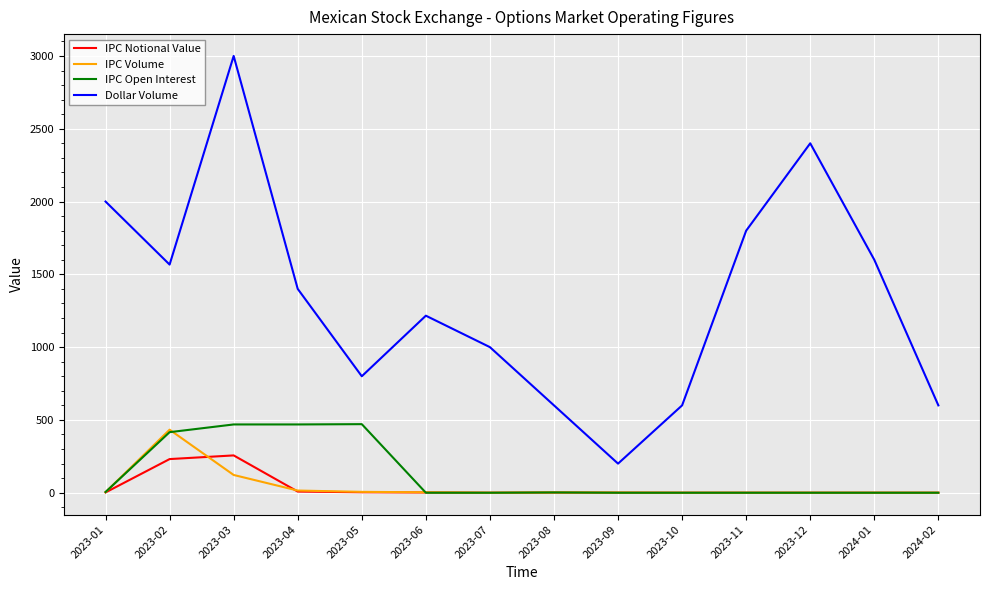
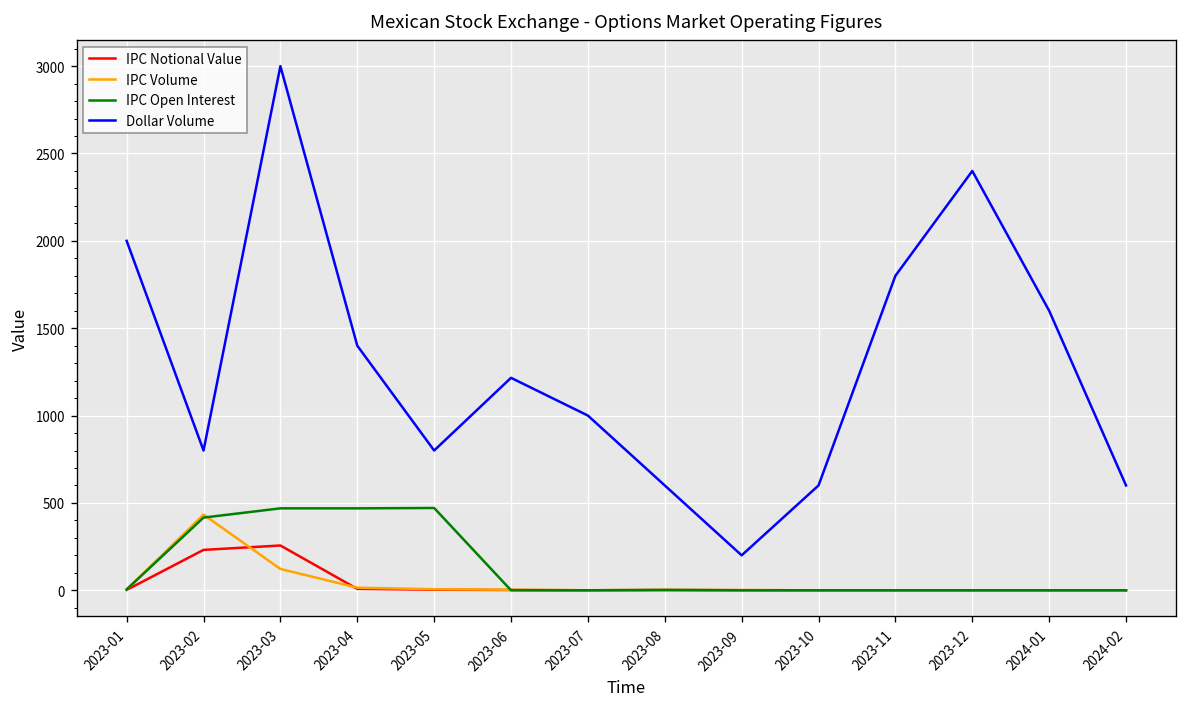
  {
    "IPC Notional Value": {
      "2023-02": 230,
      "2023-03": 260
    },
    "IPC Volume": {
      "2023-03": 120
    },
    "IPC Open Interest": {
      "2023-03": 470,
      "2023-04": 470,
      "2023-05": 470
    },
    "Dollar Volume": {
      "2023-01": 2000,
-     "2023-02": 1570,
+     "2023-02": 800,
      "2023-03": 3000,
      "2023-04": 1400,
      "2023-05": 800,
      "2023-06": 1220,
      "2023-07": 1000,
      "2023-08": 600,
      "2023-09": 200,
      "2023-10": 600,
      "2023-11": 1800,
      "2023-12": 2400,
      "2024-01": 1600,
      "2024-02": 600
    }
  }
